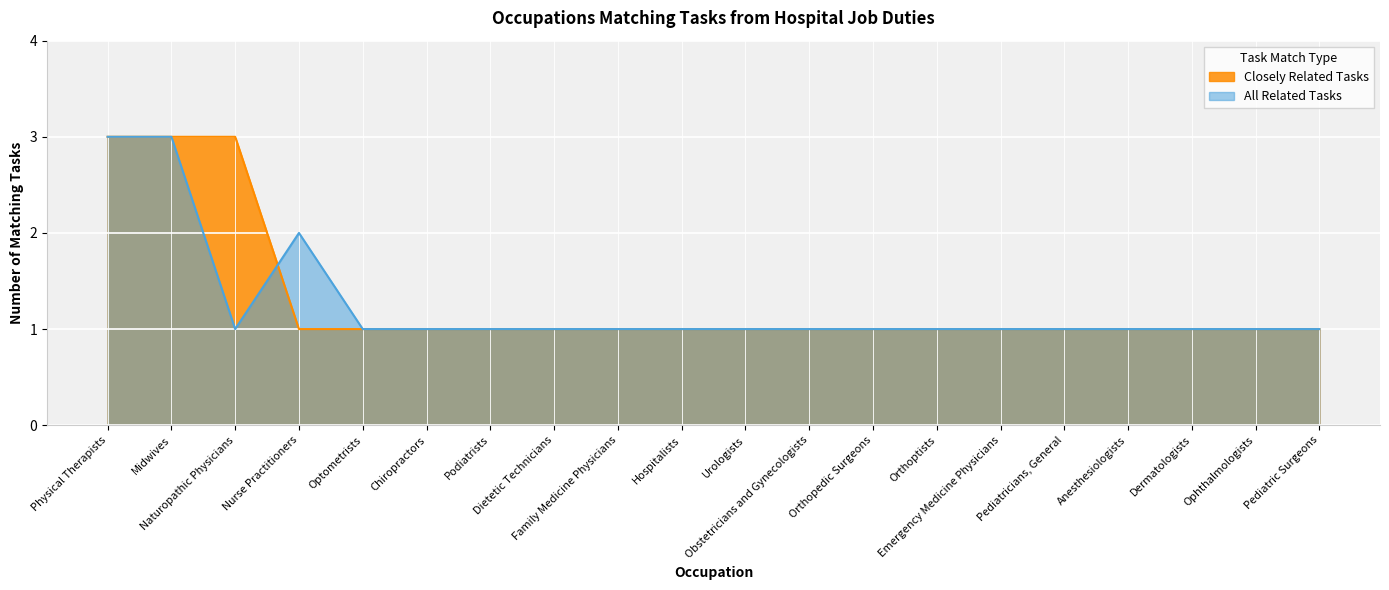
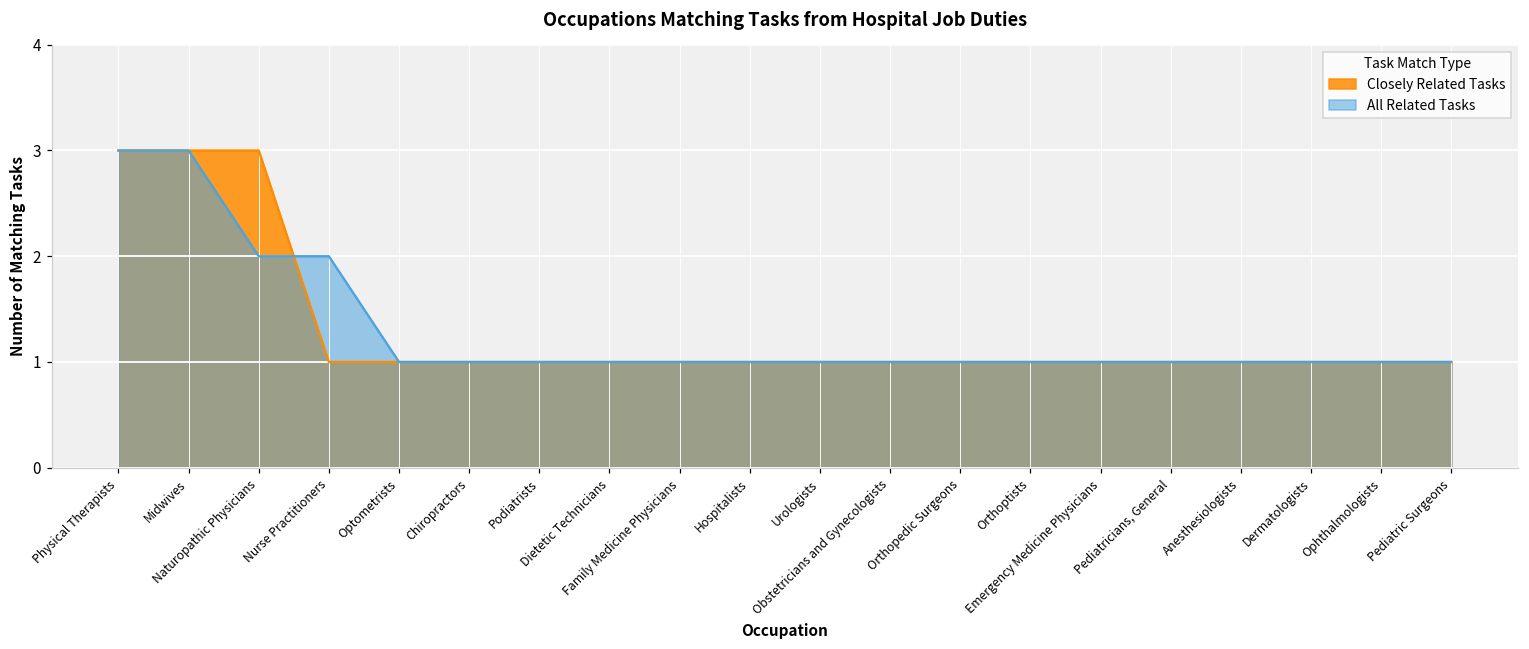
  {
    "Closely Related Tasks": {
      "Naturopathic Physicians": 3,
      "Nurse Practitioners": 1
    },
    "All Related Tasks": {
-     "Naturopathic Physicians": 1,
+     "Naturopathic Physicians": 2,
      "Nurse Practitioners": 2
    }
  }
